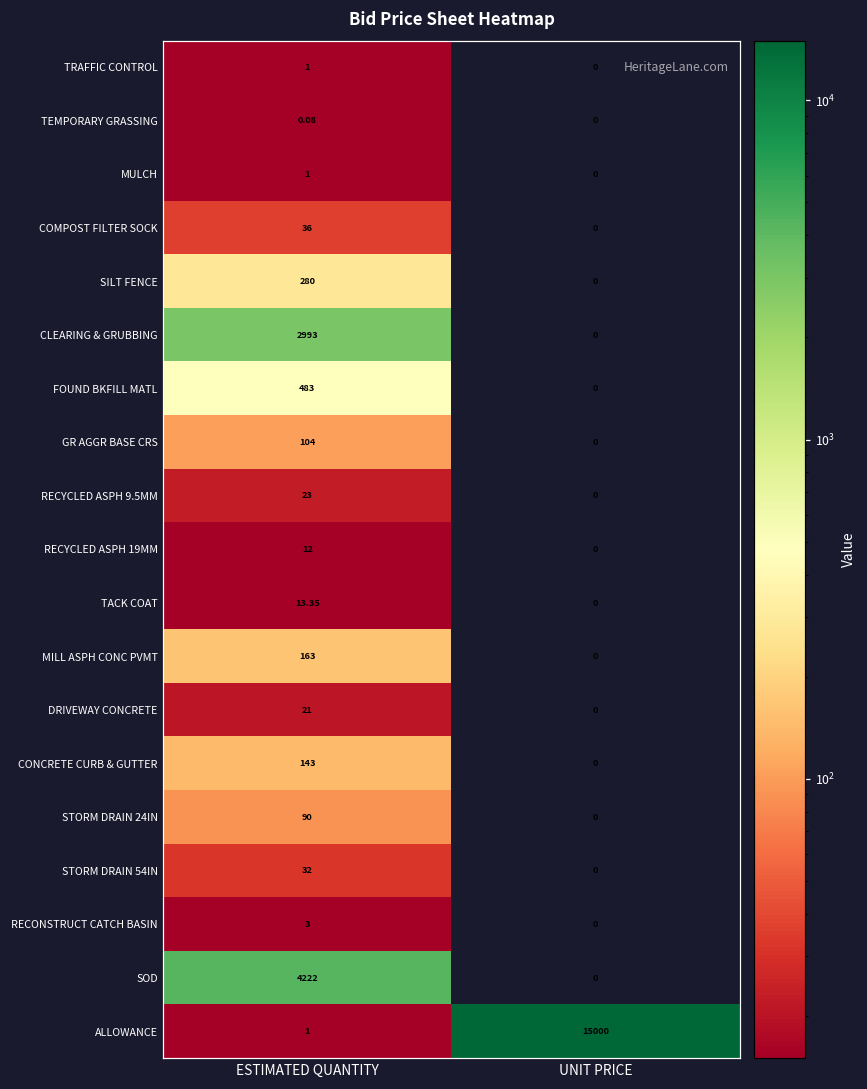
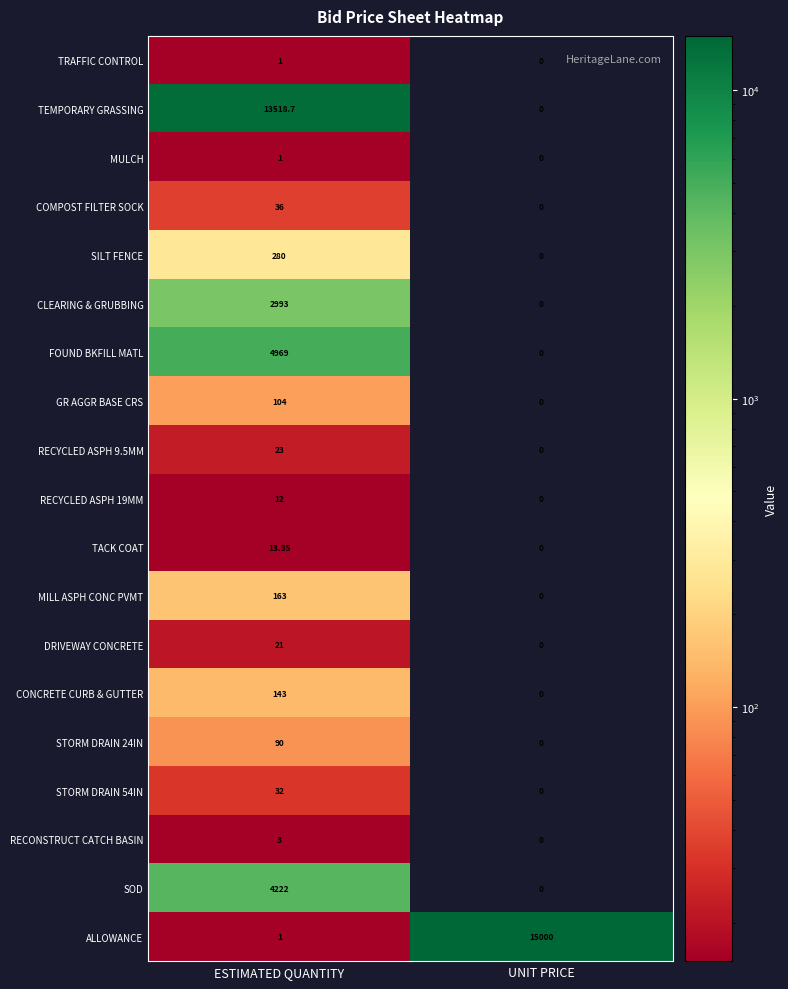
  {
    "TRAFFIC CONTROL": {
      "ESTIMATED QUANTITY": 1
    },
    "TEMPORARY GRASSING": {
-     "ESTIMATED QUANTITY": 0.08
+     "ESTIMATED QUANTITY": 13518.7
    },
    "MULCH": {
      "ESTIMATED QUANTITY": 1
    },
    "COMPOST FILTER SOCK": {
      "ESTIMATED QUANTITY": 36
    },
    "SILT FENCE": {
      "ESTIMATED QUANTITY": 280
    },
    "CLEARING & GRUBBING": {
      "ESTIMATED QUANTITY": 2993
    },
    "FOUND BKFILL MATL": {
-     "ESTIMATED QUANTITY": 483
+     "ESTIMATED QUANTITY": 4969
    },
    "GR AGGR BASE CRS": {
      "ESTIMATED QUANTITY": 104
    },
    "RECYCLED ASPH 9.5MM": {
      "ESTIMATED QUANTITY": 23
    },
    "RECYCLED ASPH 19MM": {
      "ESTIMATED QUANTITY": 12
    },
    "TACK COAT": {
      "ESTIMATED QUANTITY": 13.35
    },
    "MILL ASPH CONC PVMT": {
      "ESTIMATED QUANTITY": 163
    },
    "DRIVEWAY CONCRETE": {
      "ESTIMATED QUANTITY": 21
    },
    "CONCRETE CURB & GUTTER": {
      "ESTIMATED QUANTITY": 143
    },
    "STORM DRAIN 24IN": {
      "ESTIMATED QUANTITY": 90
    },
    "STORM DRAIN 54IN": {
      "ESTIMATED QUANTITY": 32
    },
    "RECONSTRUCT CATCH BASIN": {
      "ESTIMATED QUANTITY": 3
    },
    "SOD": {
      "ESTIMATED QUANTITY": 4222
    },
    "ALLOWANCE": {
      "ESTIMATED QUANTITY": 1,
      "UNIT PRICE": 15000
    }
  }
